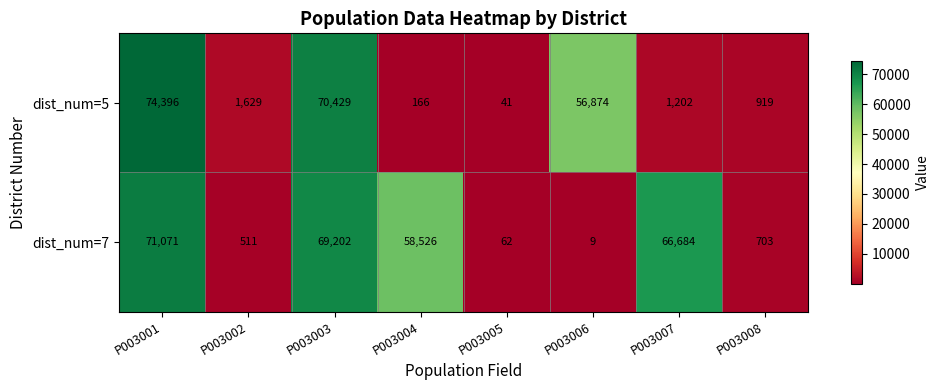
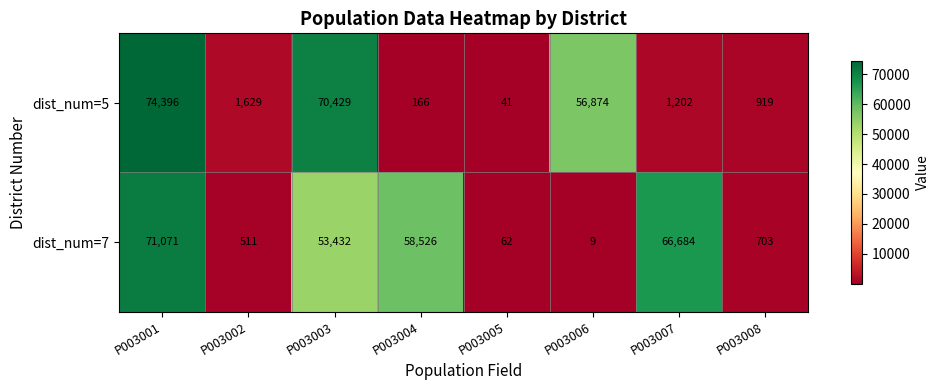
  {
    "dist_num=5": {
      "P003001": "74,396",
      "P003002": "1,629",
      "P003003": "70,429",
      "P003004": "166",
      "P003005": "41",
      "P003006": "56,874",
      "P003007": "1,202",
      "P003008": "919"
    },
    "dist_num=7": {
      "P003001": "71,071",
      "P003002": "511",
-     "P003003": "69,202",
+     "P003003": "53,432",
      "P003004": "58,526",
      "P003005": "62",
      "P003006": "9",
      "P003007": "66,684",
      "P003008": "703"
    }
  }
